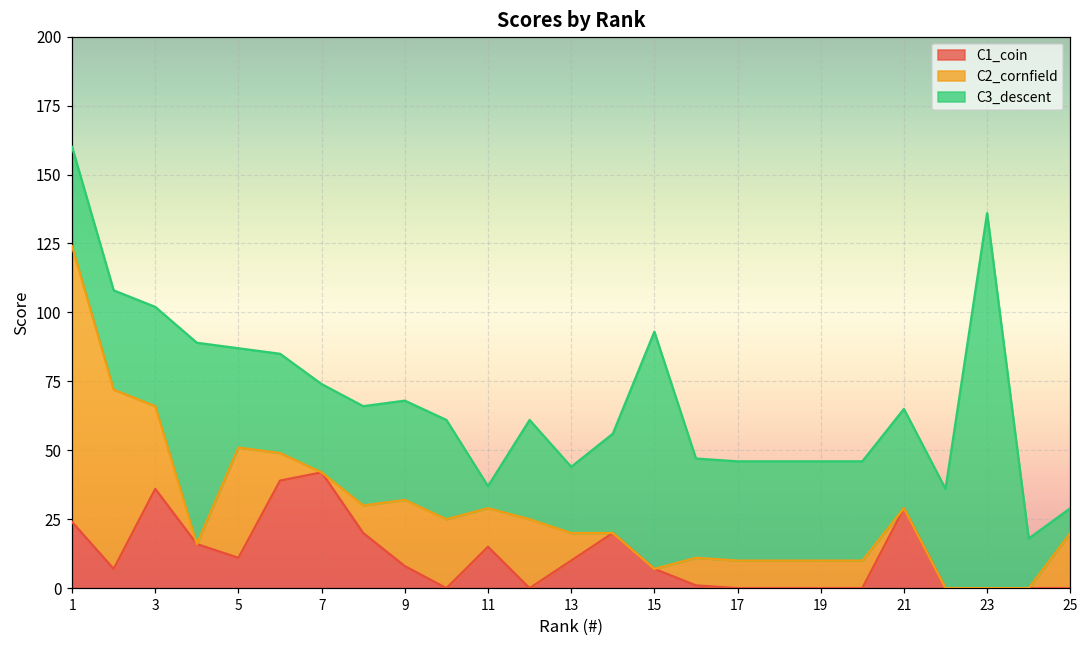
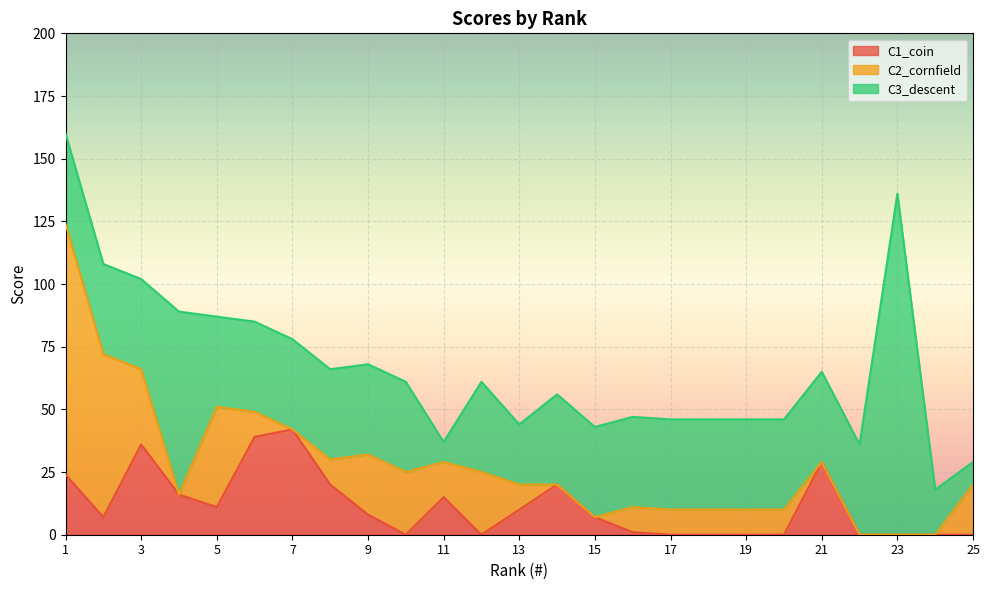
  {
    "C1_coin": {
      "1": 24,
      "3": 36,
      "5": 11,
      "9": 8,
      "11": 15,
      "13": 10,
      "17": 0,
      "19": 0,
      "25": 0
    },
    "C2_cornfield": {
      "1": 100,
      "3": 30,
      "5": 40,
      "9": 24,
      "11": 14,
      "13": 10,
      "17": 10,
      "19": 10,
      "25": 20
    },
    "C3_descent": {
      "1": 36,
      "3": 36,
      "5": 36,
-     "7": 32,
+     "7": 36,
      "9": 36,
      "11": 8,
      "13": 24,
-     "15": 86,
+     "15": 36,
      "17": 36,
      "19": 36,
      "21": 36,
      "23": 136,
      "25": 9
    }
  }
